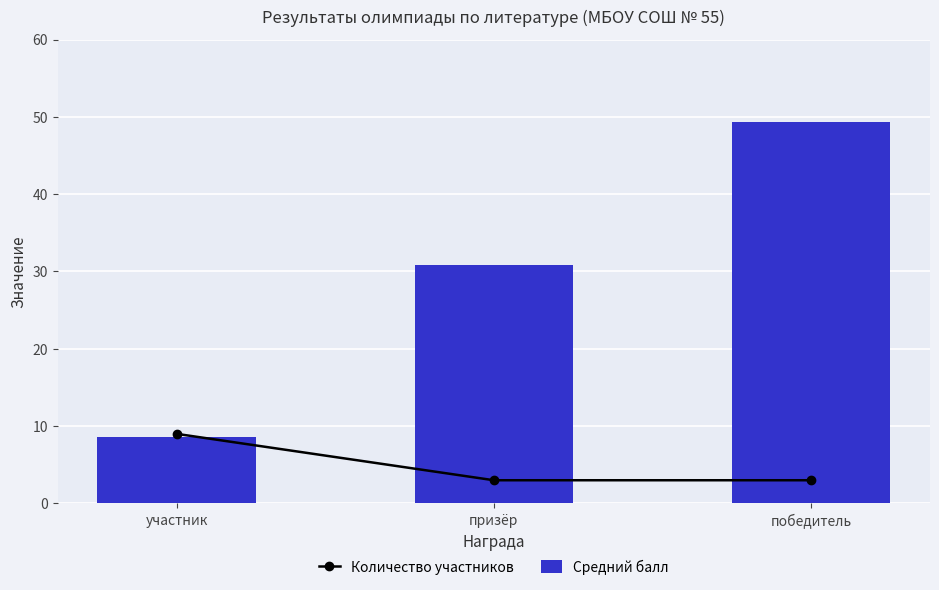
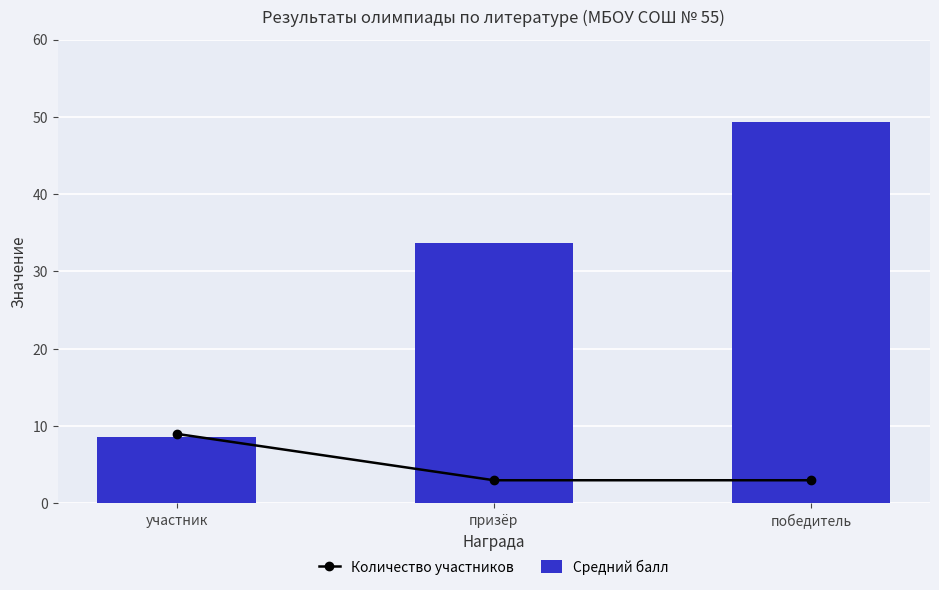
  {
    "Количество участников": {
      "участник": 9,
      "призёр": 3,
      "победитель": 3
    },
    "Средний балл": {
      "участник": 9,
-     "призёр": 31,
+     "призёр": 34,
      "победитель": 49
    }
  }
